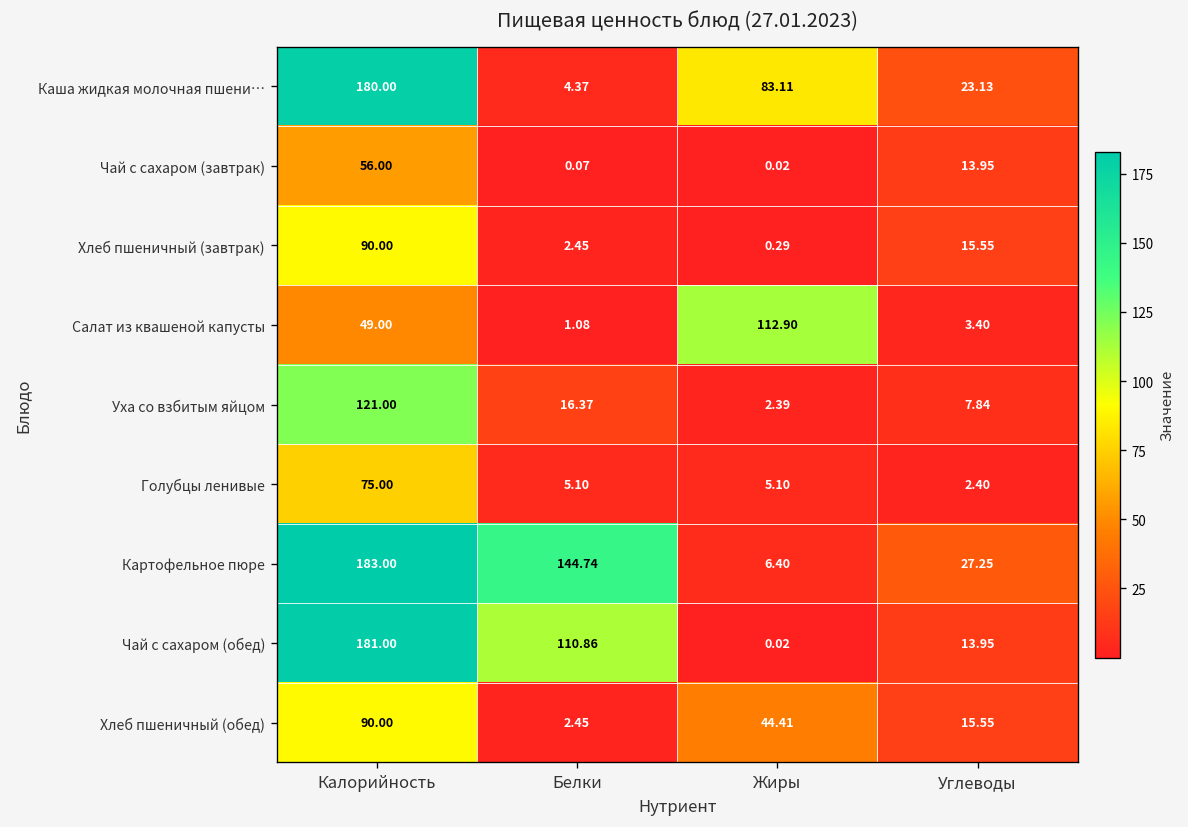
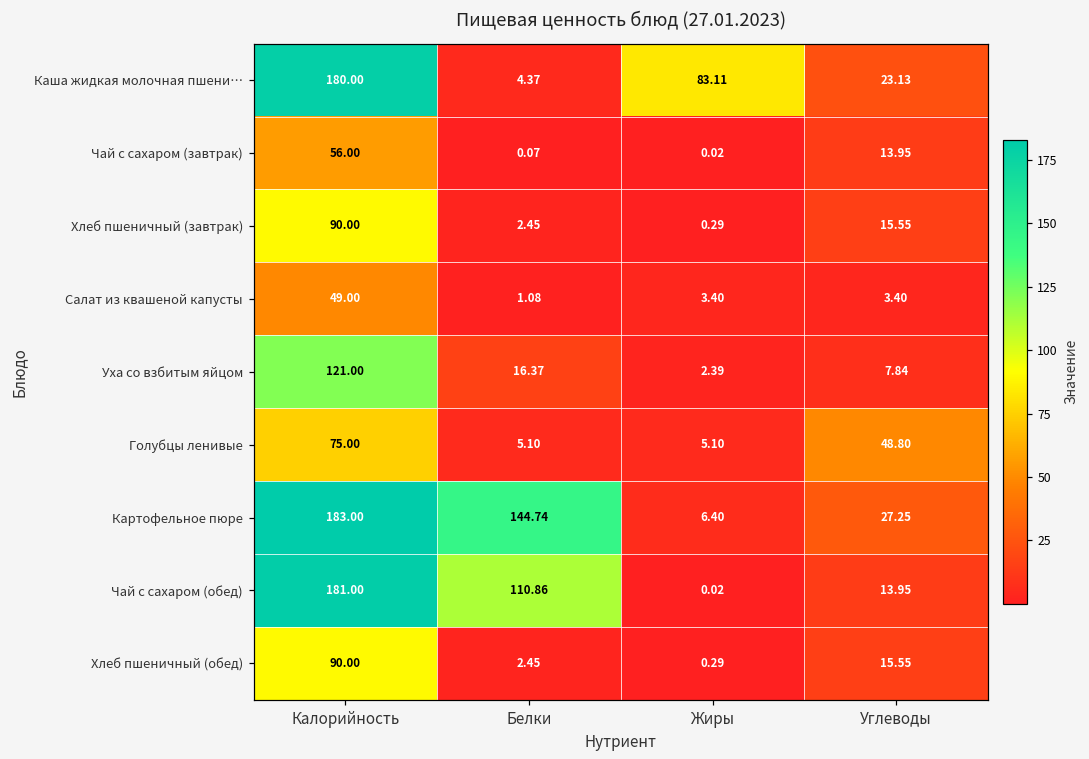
  {
    "Каша жидкая молочная пшени…": {
      "Калорийность": 180.00,
      "Белки": 4.37,
      "Жиры": 83.11,
      "Углеводы": 23.13
    },
    "Чай с сахаром (завтрак)": {
      "Калорийность": 56.00,
      "Белки": 0.07,
      "Жиры": 0.02,
      "Углеводы": 13.95
    },
    "Хлеб пшеничный (завтрак)": {
      "Калорийность": 90.00,
      "Белки": 2.45,
      "Жиры": 0.29,
      "Углеводы": 15.55
    },
    "Салат из квашеной капусты": {
      "Калорийность": 49.00,
      "Белки": 1.08,
-     "Жиры": 112.90,
+     "Жиры": 3.40,
      "Углеводы": 3.40
    },
    "Уха со взбитым яйцом": {
      "Калорийность": 121.00,
      "Белки": 16.37,
      "Жиры": 2.39,
      "Углеводы": 7.84
    },
    "Голубцы ленивые": {
      "Калорийность": 75.00,
      "Белки": 5.10,
      "Жиры": 5.10,
-     "Углеводы": 2.40
+     "Углеводы": 48.80
    },
    "Картофельное пюре": {
      "Калорийность": 183.00,
      "Белки": 144.74,
      "Жиры": 6.40,
      "Углеводы": 27.25
    },
    "Чай с сахаром (обед)": {
      "Калорийность": 181.00,
      "Белки": 110.86,
      "Жиры": 0.02,
      "Углеводы": 13.95
    },
    "Хлеб пшеничный (обед)": {
      "Калорийность": 90.00,
      "Белки": 2.45,
-     "Жиры": 44.41,
+     "Жиры": 0.29,
      "Углеводы": 15.55
    }
  }
